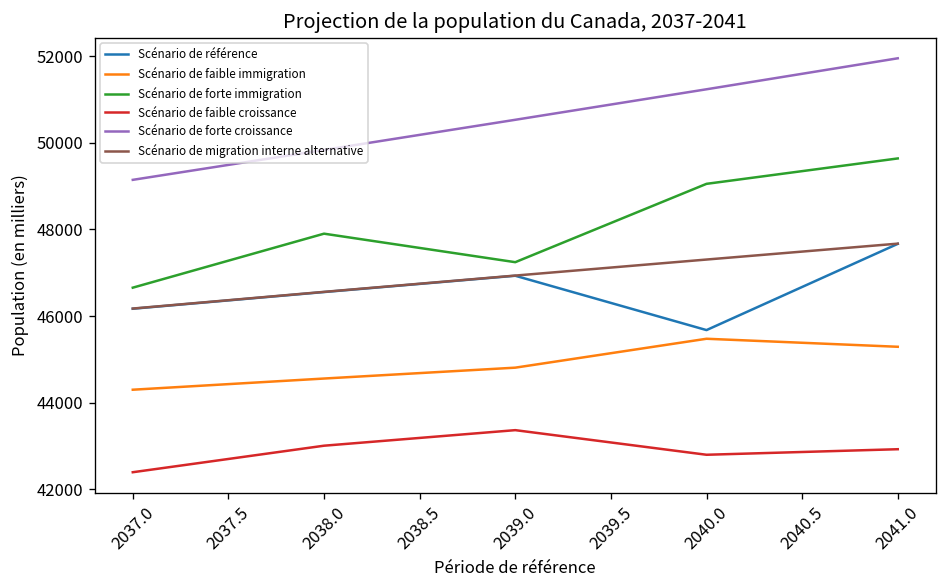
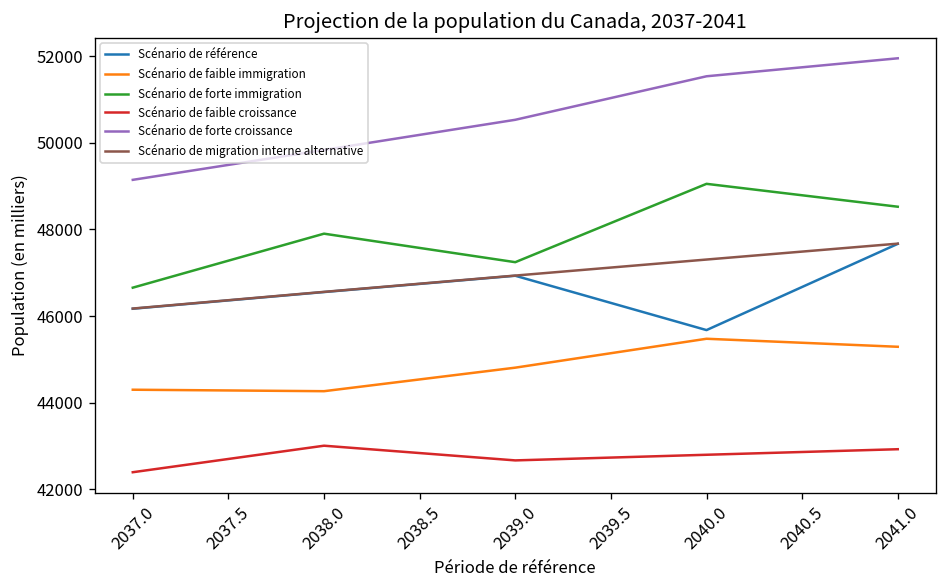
  {
    "Scénario de référence": {
      "2040.0": 45700
    },
    "Scénario de faible immigration": {
      "2037.0": 44300,
-     "2038.0": 44600,
+     "2038.0": 44300,
      "2039.0": 44800,
      "2040.0": 45500,
      "2041.0": 45300
    },
    "Scénario de forte immigration": {
      "2037.0": 46700,
      "2038.0": 47900,
      "2039.0": 47200,
      "2040.0": 49100,
-     "2041.0": 49600
+     "2041.0": 48500
    },
    "Scénario de faible croissance": {
      "2037.0": 42400,
      "2038.0": 43000,
-     "2039.0": 43400,
+     "2039.0": 42700,
      "2040.0": 42800,
      "2041.0": 42900
    },
    "Scénario de forte croissance": {
      "2037.0": 49100,
      "2039.0": 50500,
-     "2040.0": 51200,
+     "2040.0": 51500,
      "2041.0": 52000
    },
    "Scénario de migration interne alternative": {
      "2040.0": 47300
    }
  }
